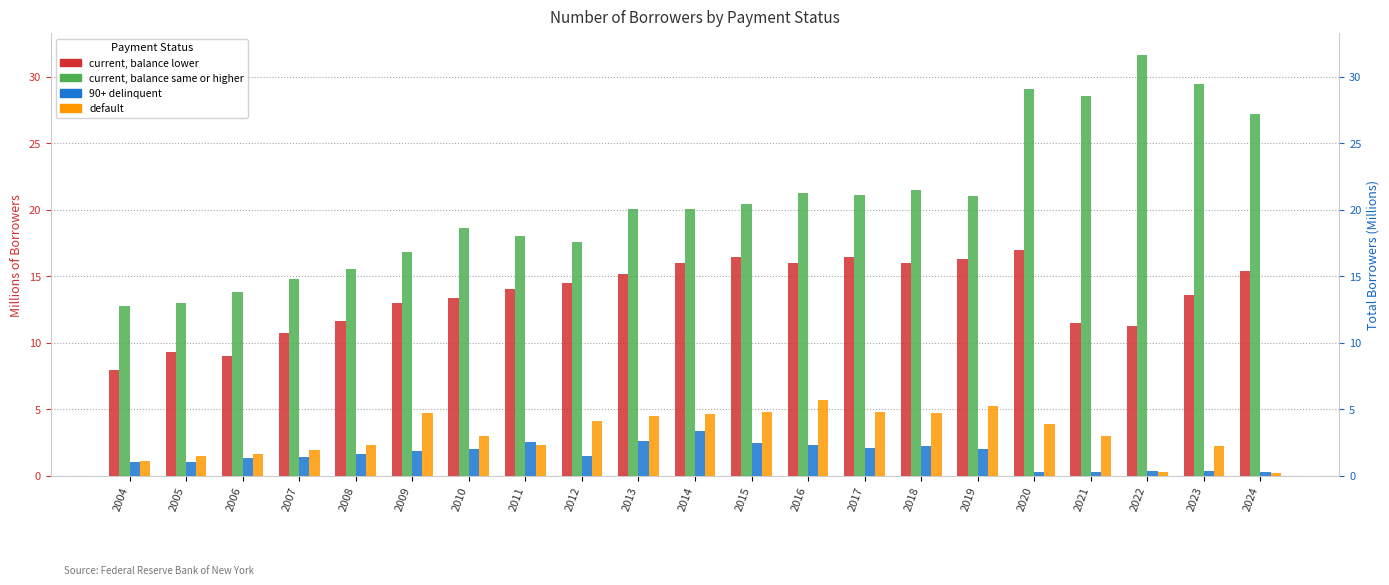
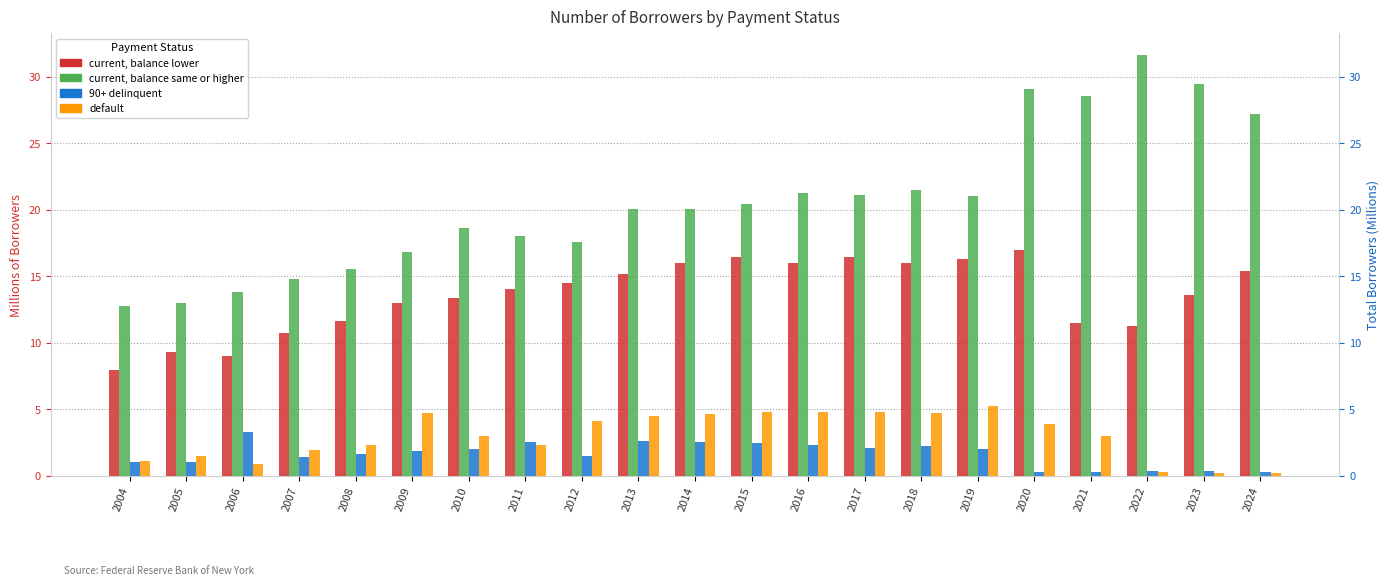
  {
    "current, balance lower": {
      "2004": 7.9,
      "2005": 9.3,
      "2006": 9.0,
      "2007": 10.7,
      "2008": 11.6,
      "2009": 13.0,
      "2010": 13.4,
      "2011": 14.1,
      "2012": 14.5,
      "2013": 15.2,
      "2014": 16.0,
      "2015": 16.4,
      "2016": 16.0,
      "2017": 16.5,
      "2018": 16.0,
      "2019": 16.3,
      "2020": 17.0,
      "2021": 11.5,
      "2022": 11.2,
      "2023": 13.6,
      "2024": 15.4
    },
    "current, balance same or higher": {
      "2004": 12.8,
      "2005": 13.0,
      "2006": 13.8,
      "2007": 14.8,
      "2008": 15.6,
      "2009": 16.8,
      "2010": 18.6,
      "2011": 18.1,
      "2012": 17.6,
      "2013": 20.1,
      "2014": 20.1,
      "2015": 20.4,
      "2016": 21.3,
      "2017": 21.1,
      "2018": 21.5,
      "2019": 21.0,
      "2020": 29.0,
      "2021": 28.6,
      "2022": 31.7,
      "2023": 29.4,
      "2024": 27.2
    },
    "90+ delinquent": {
      "2004": 1.0,
      "2005": 1.0,
-     "2006": 1.4,
+     "2006": 3.3,
      "2007": 1.4,
      "2008": 1.6,
      "2009": 1.8,
      "2010": 2.0,
      "2011": 2.5,
      "2012": 1.5,
      "2013": 2.6,
-     "2014": 3.3,
+     "2014": 2.5,
      "2015": 2.5,
      "2016": 2.3,
      "2017": 2.1,
      "2018": 2.2,
      "2019": 2.0,
      "2020": 0.3,
      "2021": 0.3,
      "2022": 0.4,
      "2023": 0.3,
      "2024": 0.3
    },
    "default": {
      "2004": 1.1,
      "2005": 1.4,
-     "2006": 1.7,
+     "2006": 0.9,
      "2007": 1.9,
      "2008": 2.3,
      "2009": 4.7,
      "2010": 3.0,
      "2011": 2.3,
      "2012": 4.1,
      "2013": 4.5,
      "2014": 4.7,
      "2015": 4.8,
-     "2016": 5.7,
+     "2016": 4.8,
      "2017": 4.8,
      "2018": 4.7,
      "2019": 5.2,
      "2020": 3.9,
      "2021": 3.0,
      "2022": 0.3,
-     "2023": 2.2,
+     "2023": 0.2,
      "2024": 0.2
    }
  }
